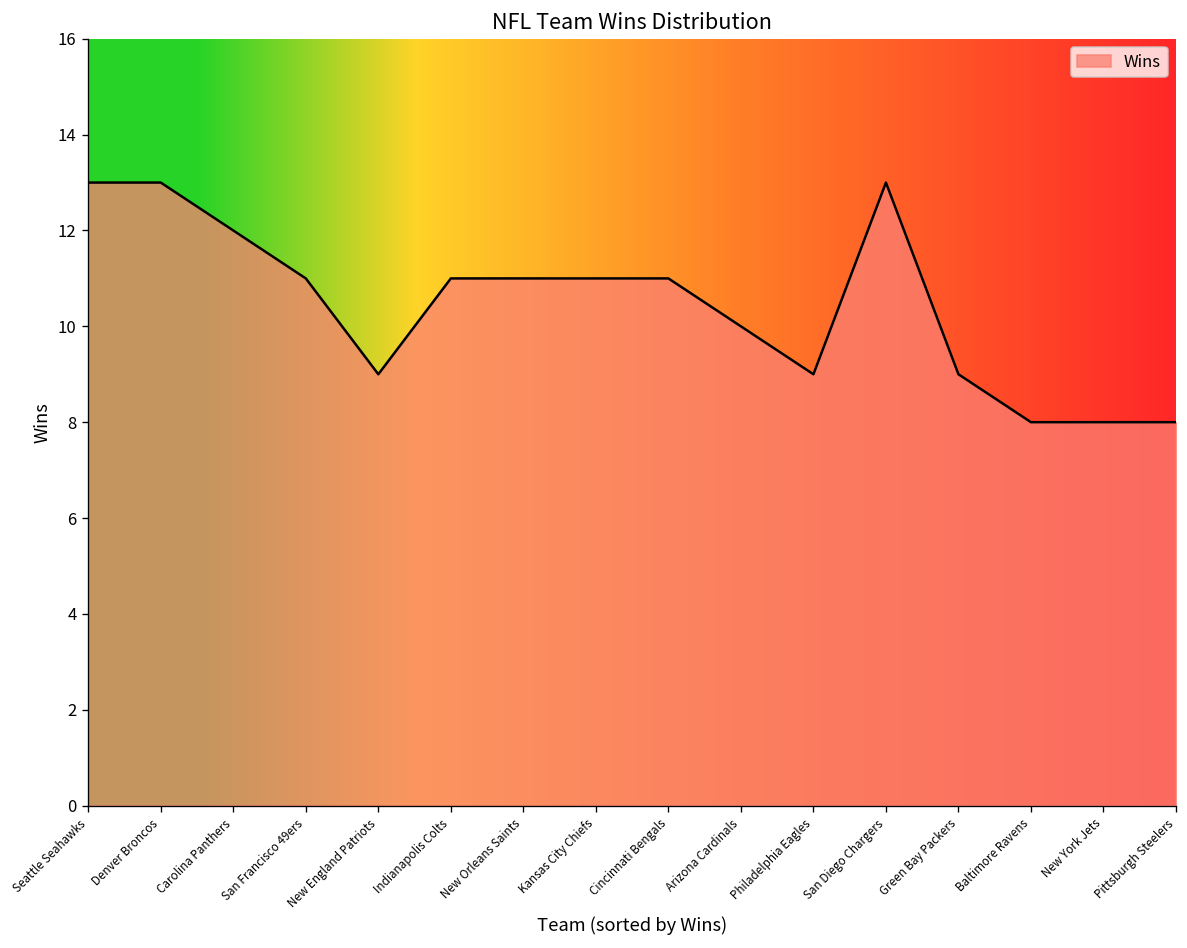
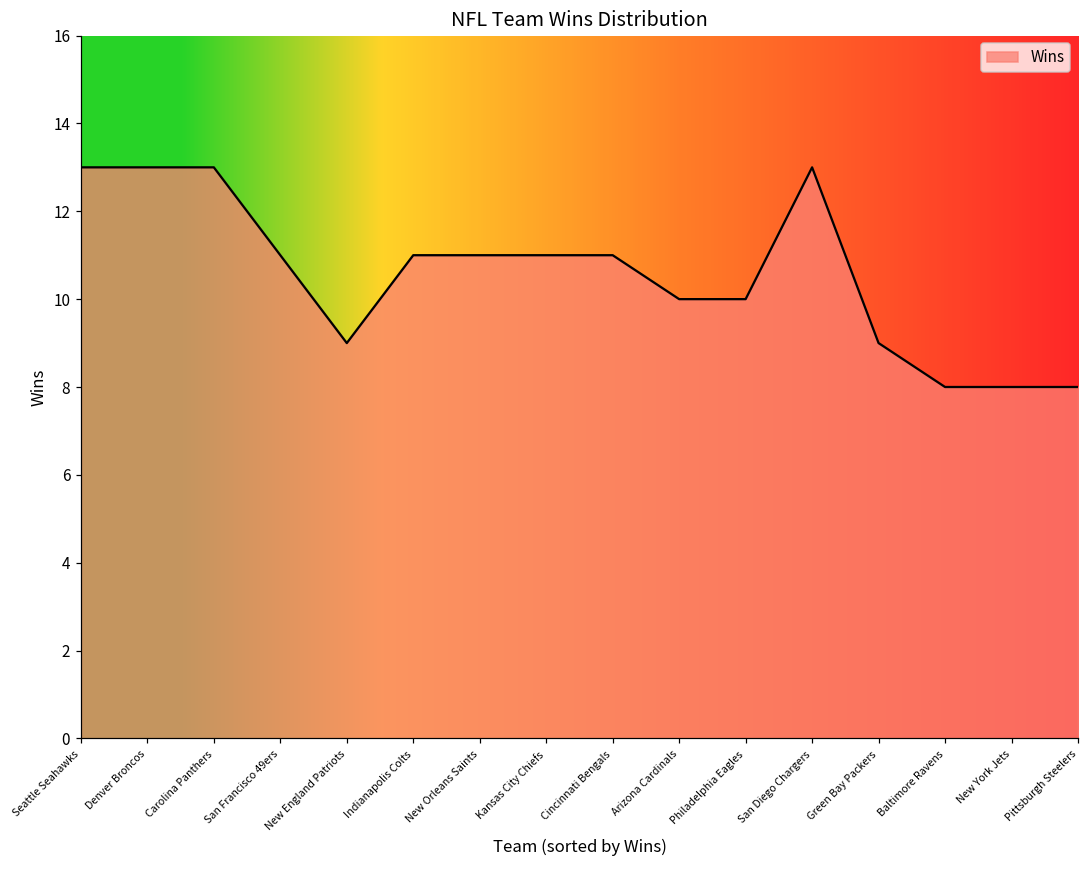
  {
    "Seattle Seahawks": 13,
    "Denver Broncos": 13,
-   "Carolina Panthers": 12,
+   "Carolina Panthers": 13,
    "San Francisco 49ers": 11,
    "New England Patriots": 9,
    "Indianapolis Colts": 11,
    "New Orleans Saints": 11,
    "Kansas City Chiefs": 11,
    "Cincinnati Bengals": 11,
    "Arizona Cardinals": 10,
-   "Philadelphia Eagles": 9,
+   "Philadelphia Eagles": 10,
    "San Diego Chargers": 13,
    "Green Bay Packers": 9,
    "Baltimore Ravens": 8,
    "New York Jets": 8,
    "Pittsburgh Steelers": 8
  }
